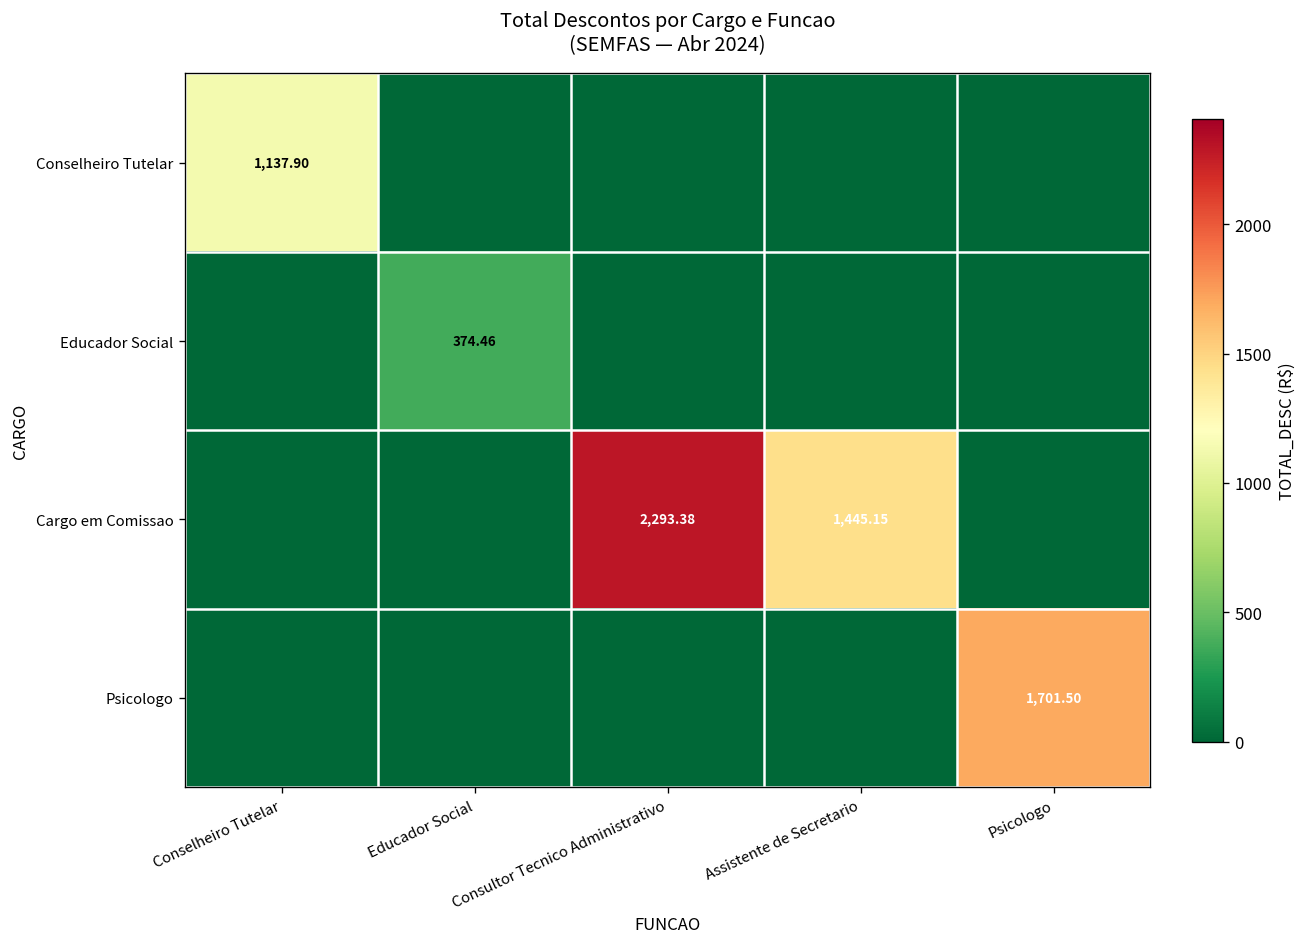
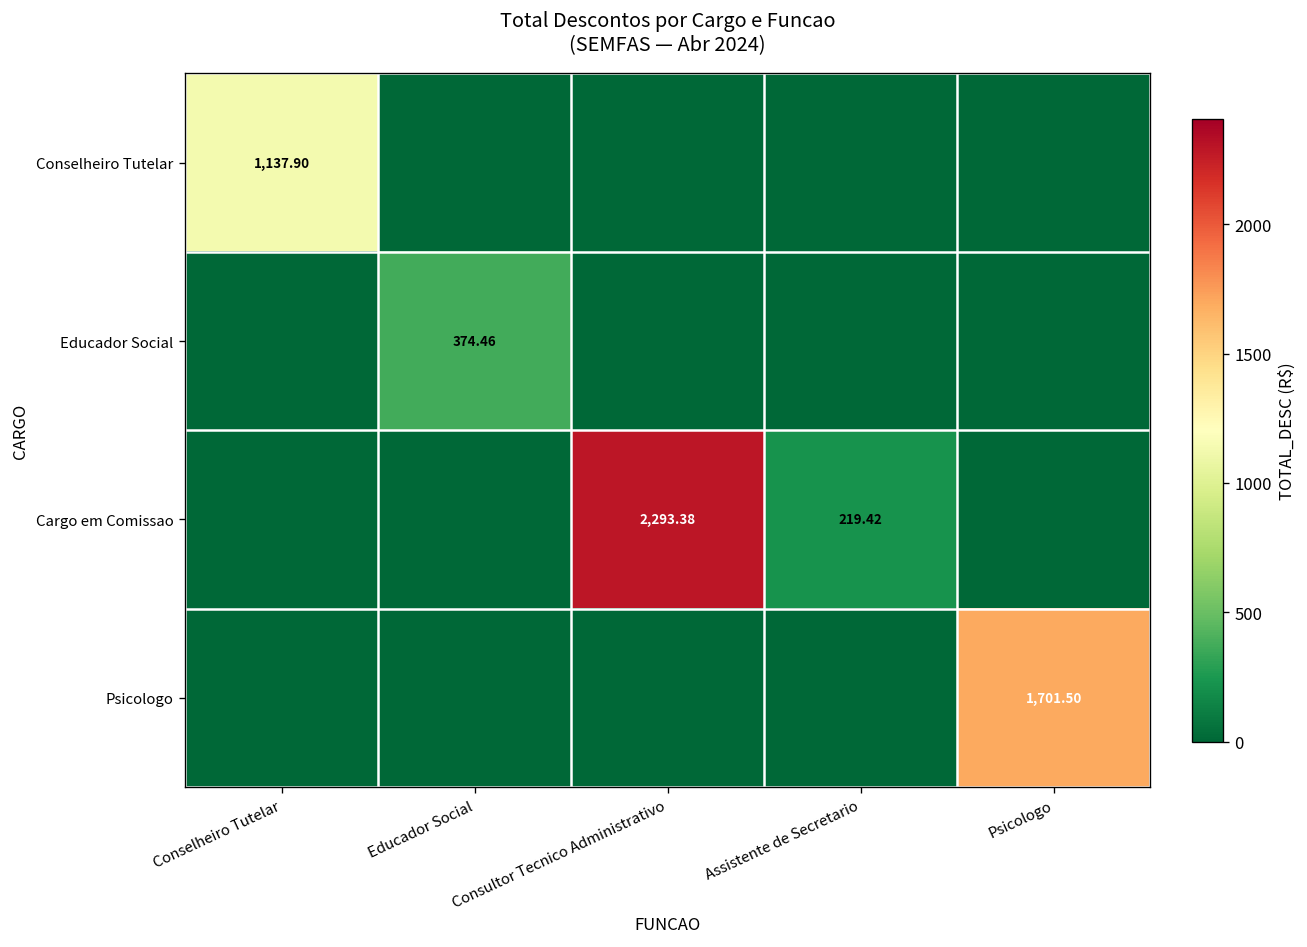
  {
    "Conselheiro Tutelar": {
      "Conselheiro Tutelar": "1,137.90"
    },
    "Educador Social": {
      "Educador Social": "374.46"
    },
    "Cargo em Comissao": {
      "Consultor Tecnico Administrativo": "2,293.38",
-     "Assistente de Secretario": "1,445.15"
+     "Assistente de Secretario": "219.42"
    },
    "Psicologo": {
      "Psicologo": "1,701.50"
    }
  }
